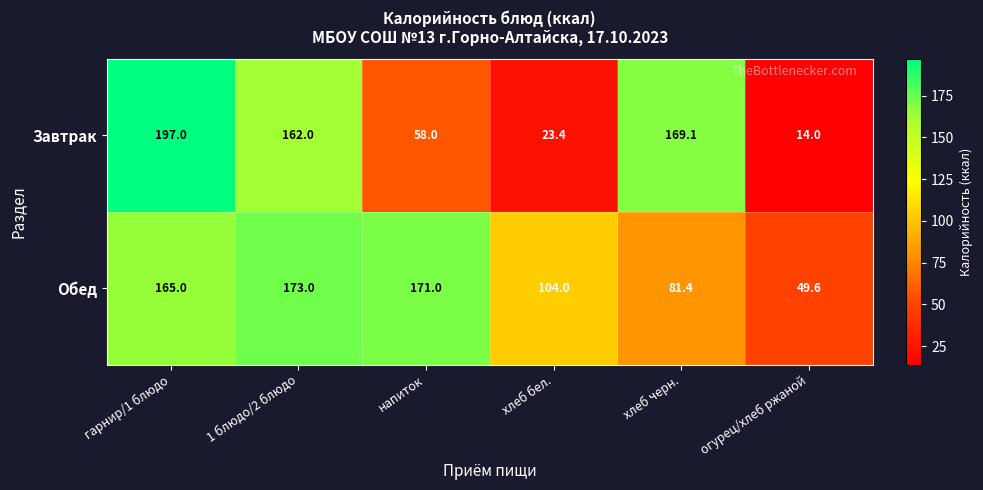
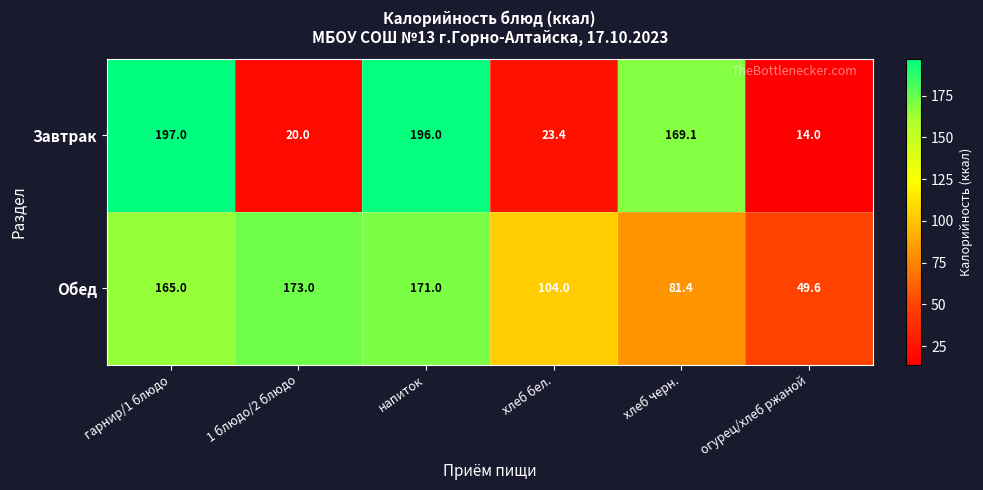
  {
    "Завтрак": {
      "гарнир/1 блюдо": 197.0,
-     "1 блюдо/2 блюдо": 162.0,
-     "напиток": 58.0,
+     "1 блюдо/2 блюдо": 20.0,
+     "напиток": 196.0,
      "хлеб бел.": 23.4,
      "хлеб черн.": 169.1
    },
    "Обед": {
      "гарнир/1 блюдо": 165.0,
      "1 блюдо/2 блюдо": 173.0,
      "напиток": 171.0,
      "хлеб бел.": 104.0,
      "хлеб черн.": 81.4,
      "огурец/хлеб ржаной": 49.6
    }
  }
